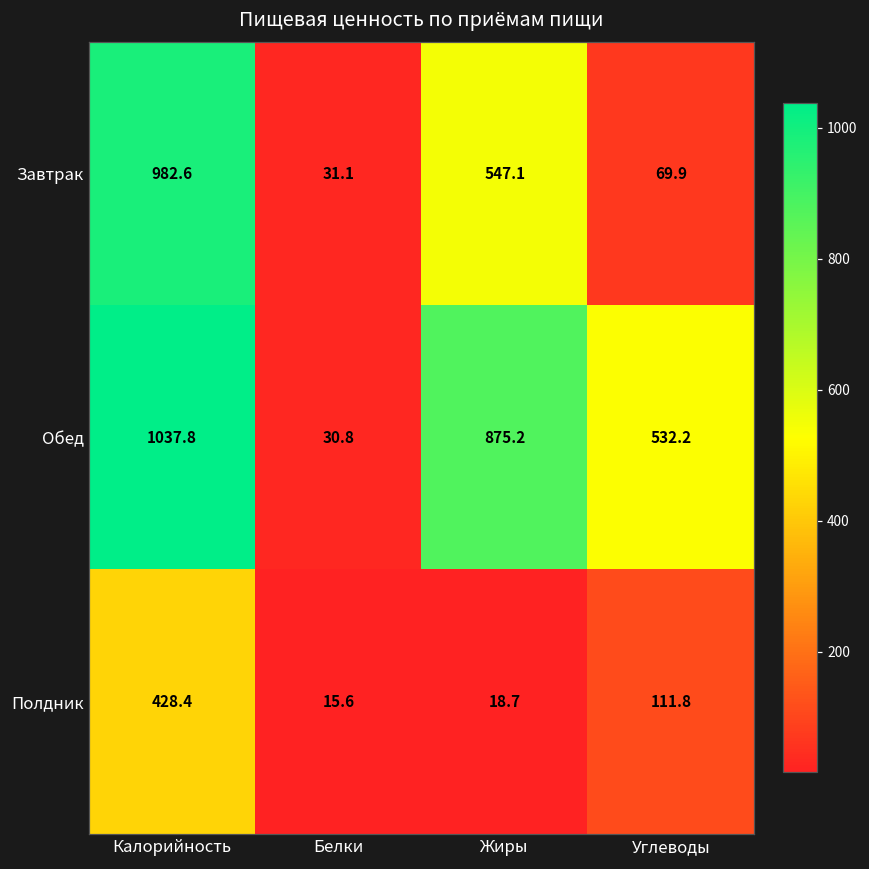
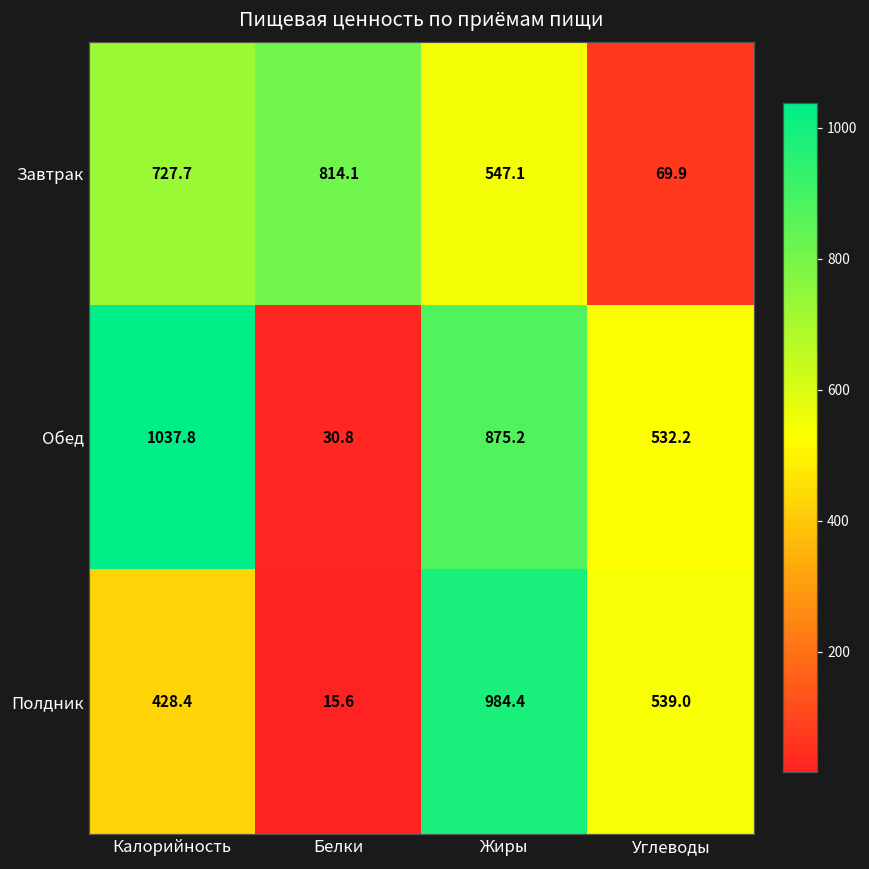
  {
    "Завтрак": {
-     "Калорийность": 982.6,
-     "Белки": 31.1,
+     "Калорийность": 727.7,
+     "Белки": 814.1,
      "Жиры": 547.1,
      "Углеводы": 69.9
    },
    "Обед": {
      "Калорийность": 1037.8,
      "Белки": 30.8,
      "Жиры": 875.2,
      "Углеводы": 532.2
    },
    "Полдник": {
      "Калорийность": 428.4,
      "Белки": 15.6,
-     "Жиры": 18.7,
-     "Углеводы": 111.8
+     "Жиры": 984.4,
+     "Углеводы": 539.0
    }
  }
